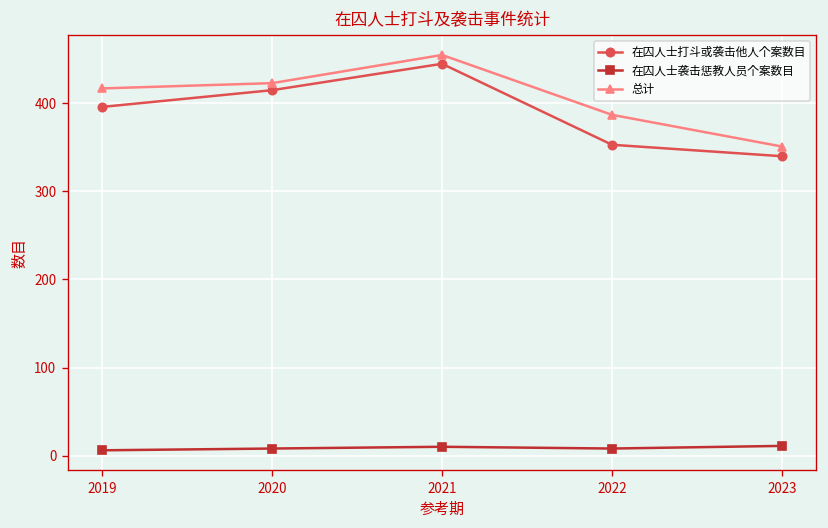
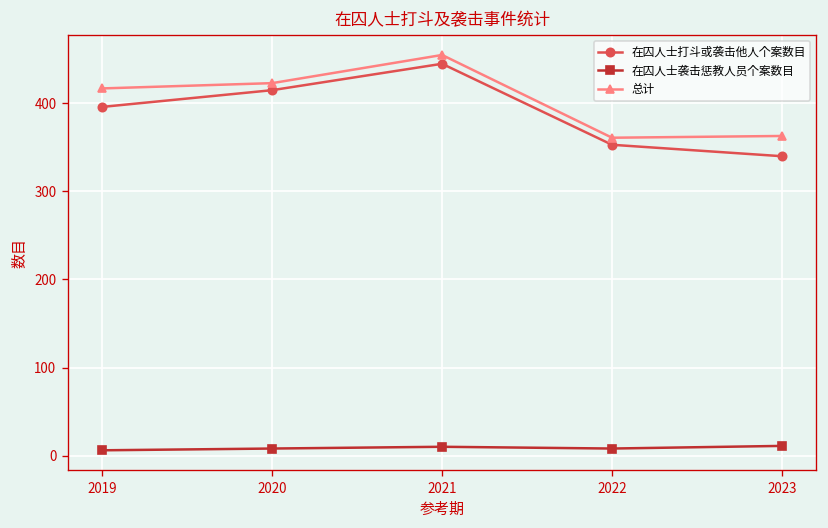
  {
    "总计": {
      "2019": 420,
      "2020": 420,
      "2021": 460,
-     "2022": 390,
-     "2023": 350
+     "2022": 360,
+     "2023": 360
    }
  }
